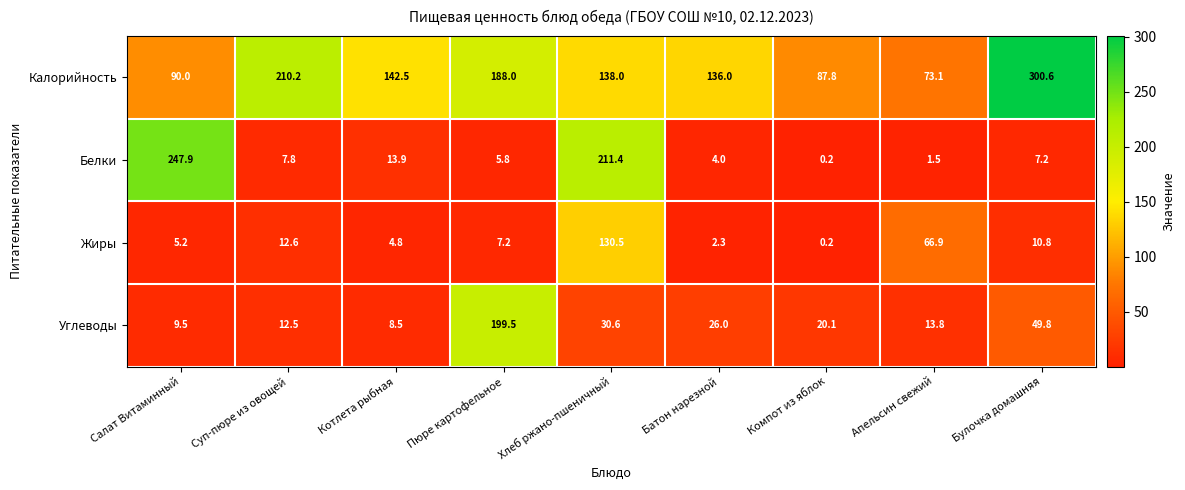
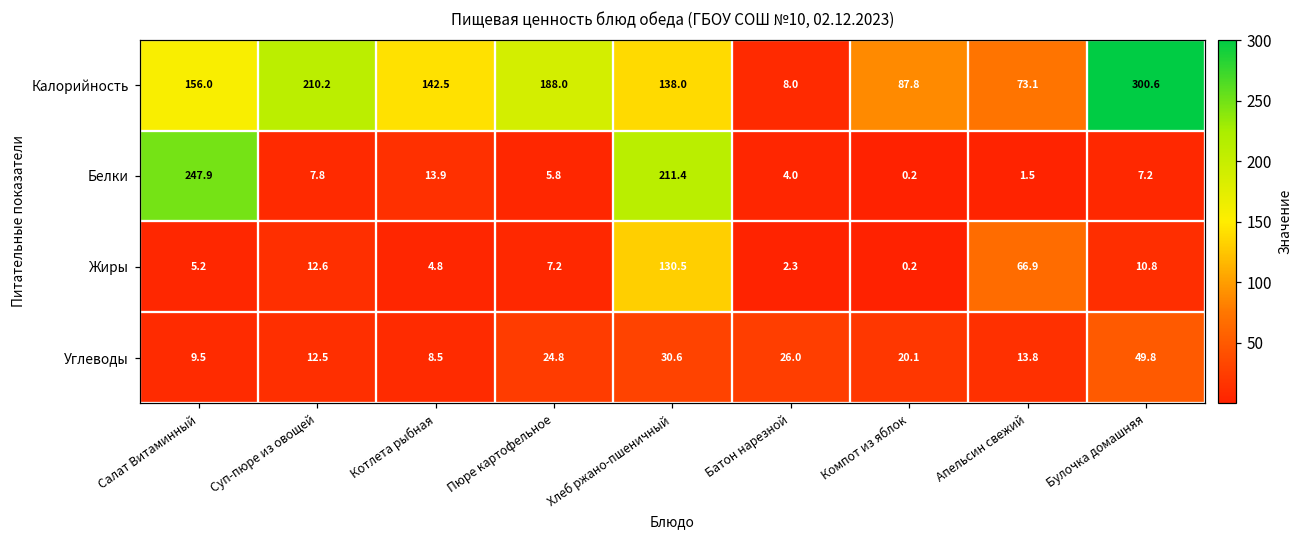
  {
    "Калорийность": {
-     "Салат Витаминный": 90.0,
+     "Салат Витаминный": 156.0,
      "Суп-пюре из овощей": 210.2,
      "Котлета рыбная": 142.5,
      "Пюре картофельное": 188.0,
      "Хлеб ржано-пшеничный": 138.0,
-     "Батон нарезной": 136.0,
+     "Батон нарезной": 8.0,
      "Компот из яблок": 87.8,
      "Апельсин свежий": 73.1,
      "Булочка домашняя": 300.6
    },
    "Белки": {
      "Салат Витаминный": 247.9,
      "Суп-пюре из овощей": 7.8,
      "Котлета рыбная": 13.9,
      "Пюре картофельное": 5.8,
      "Хлеб ржано-пшеничный": 211.4,
      "Батон нарезной": 4.0,
      "Компот из яблок": 0.2,
      "Апельсин свежий": 1.5,
      "Булочка домашняя": 7.2
    },
    "Жиры": {
      "Салат Витаминный": 5.2,
      "Суп-пюре из овощей": 12.6,
      "Котлета рыбная": 4.8,
      "Пюре картофельное": 7.2,
      "Хлеб ржано-пшеничный": 130.5,
      "Батон нарезной": 2.3,
      "Компот из яблок": 0.2,
      "Апельсин свежий": 66.9,
      "Булочка домашняя": 10.8
    },
    "Углеводы": {
      "Салат Витаминный": 9.5,
      "Суп-пюре из овощей": 12.5,
      "Котлета рыбная": 8.5,
-     "Пюре картофельное": 199.5,
+     "Пюре картофельное": 24.8,
      "Хлеб ржано-пшеничный": 30.6,
      "Батон нарезной": 26.0,
      "Компот из яблок": 20.1,
      "Апельсин свежий": 13.8,
      "Булочка домашняя": 49.8
    }
  }
